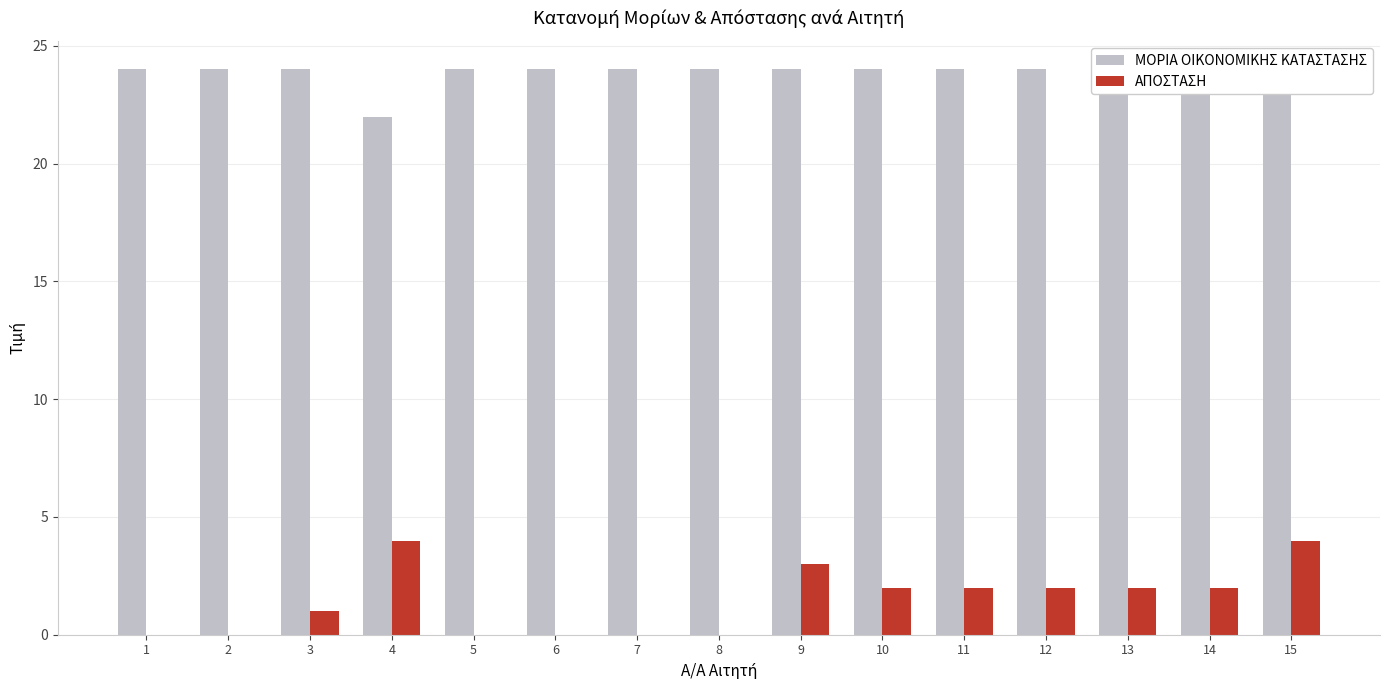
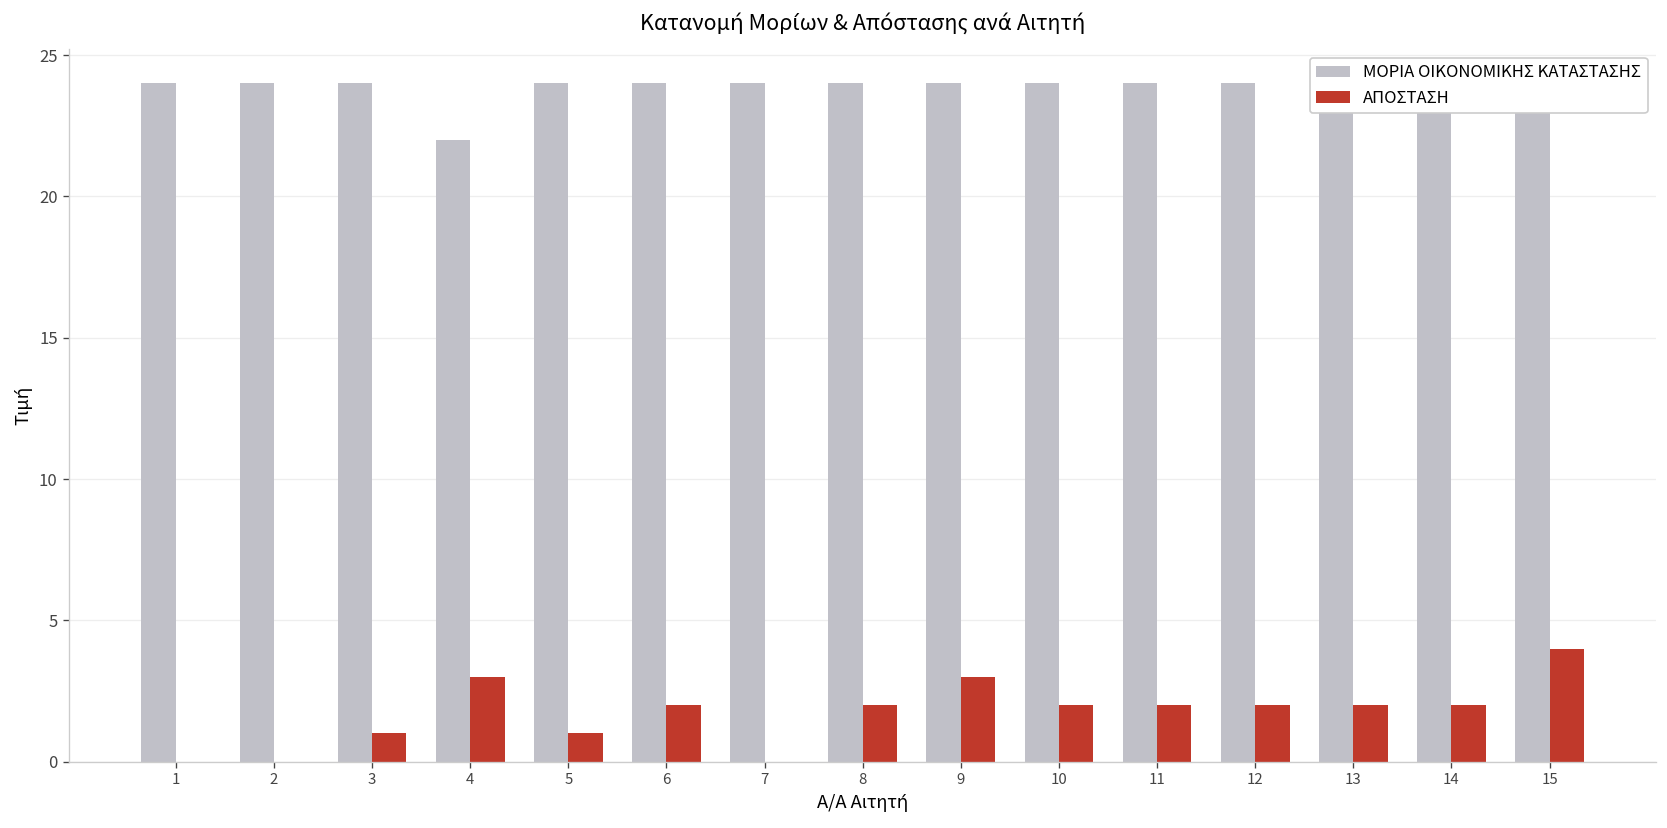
  {
    "ΜΟΡΙΑ ΟΙΚΟΝΟΜΙΚΗΣ ΚΑΤΑΣΤΑΣΗΣ": {
      "1": 24,
      "2": 24,
      "3": 24,
      "4": 22,
      "5": 24,
      "6": 24,
      "7": 24,
      "8": 24,
      "9": 24,
      "10": 24,
      "11": 24,
      "12": 24
    },
    "ΑΠΟΣΤΑΣΗ": {
      "1": 0,
      "2": 0,
      "3": 1,
-     "4": 4,
-     "5": 0,
-     "6": 0,
+     "4": 3,
+     "5": 1,
+     "6": 2,
      "7": 0,
-     "8": 0,
+     "8": 2,
      "9": 3,
      "10": 2,
      "11": 2,
      "12": 2,
      "13": 2,
      "14": 2,
      "15": 4
    }
  }
